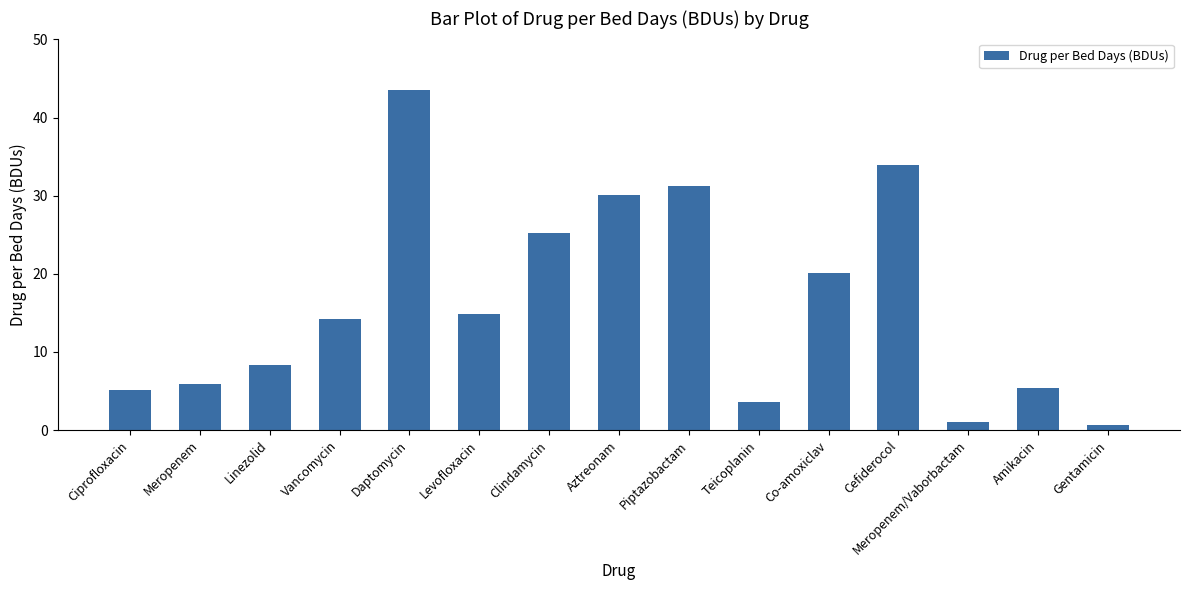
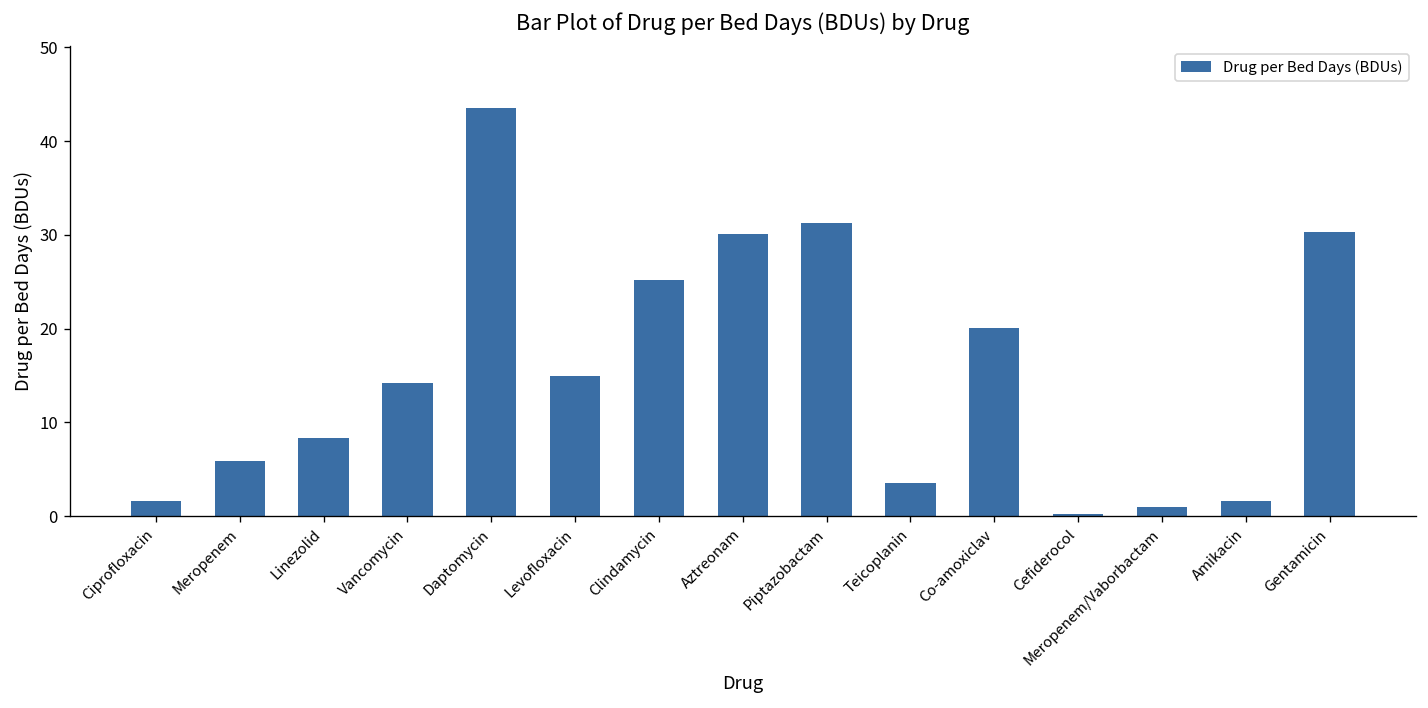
  {
-   "Ciprofloxacin": 5,
+   "Ciprofloxacin": 2,
    "Meropenem": 6,
    "Linezolid": 8,
    "Vancomycin": 14,
    "Daptomycin": 44,
    "Levofloxacin": 15,
    "Clindamycin": 25,
    "Aztreonam": 30,
    "Piptazobactam": 31,
    "Teicoplanin": 4,
    "Co-amoxiclav": 20,
-   "Cefiderocol": 34,
+   "Cefiderocol": 0,
    "Meropenem/Vaborbactam": 1,
-   "Amikacin": 5,
-   "Gentamicin": 1
+   "Amikacin": 2,
+   "Gentamicin": 30
  }
